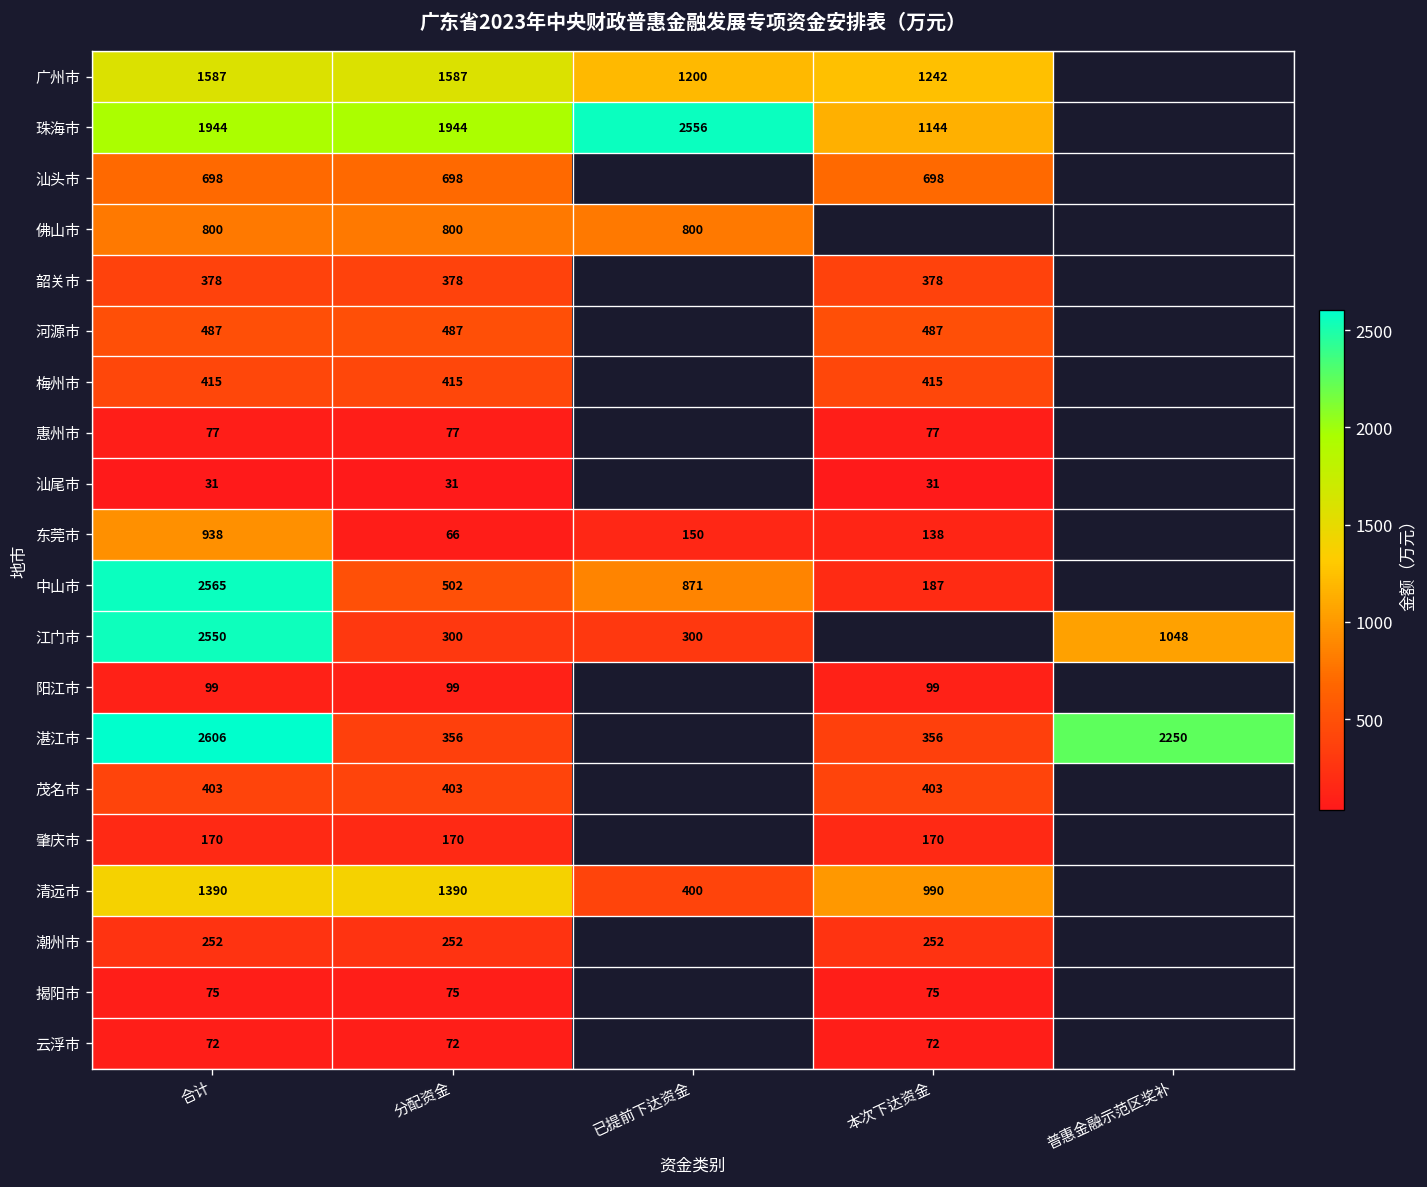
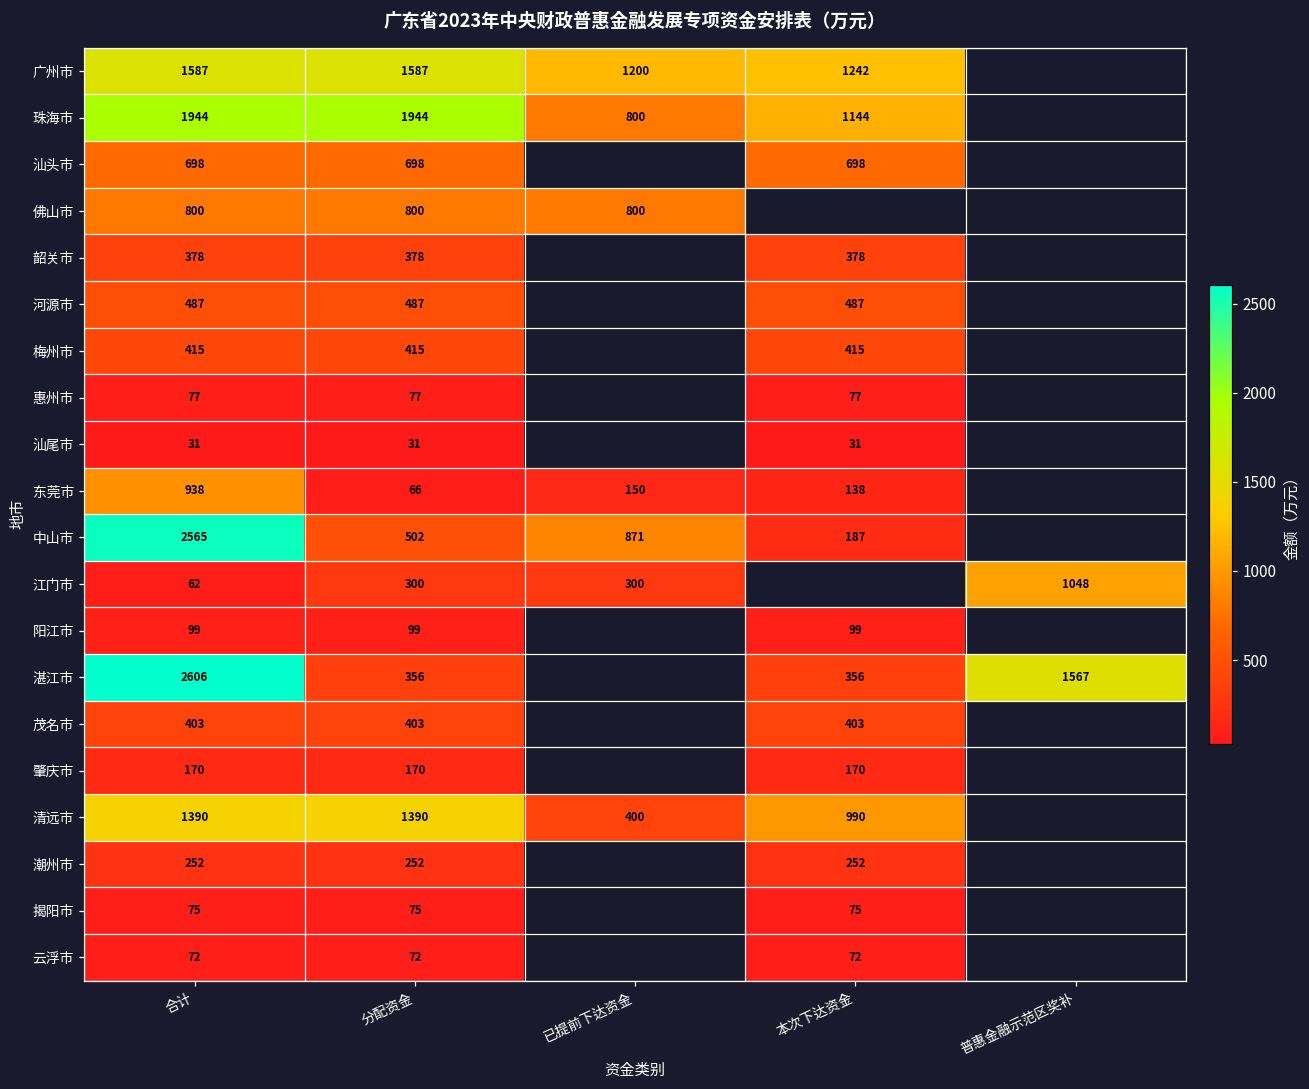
  {
    "广州市": {
      "合计": 1587,
      "分配资金": 1587,
      "已提前下达资金": 1200,
      "本次下达资金": 1242
    },
    "珠海市": {
      "合计": 1944,
      "分配资金": 1944,
-     "已提前下达资金": 2556,
+     "已提前下达资金": 800,
      "本次下达资金": 1144
    },
    "汕头市": {
      "合计": 698,
      "分配资金": 698,
      "本次下达资金": 698
    },
    "佛山市": {
      "合计": 800,
      "分配资金": 800,
      "已提前下达资金": 800
    },
    "韶关市": {
      "合计": 378,
      "分配资金": 378,
      "本次下达资金": 378
    },
    "河源市": {
      "合计": 487,
      "分配资金": 487,
      "本次下达资金": 487
    },
    "梅州市": {
      "合计": 415,
      "分配资金": 415,
      "本次下达资金": 415
    },
    "惠州市": {
      "合计": 77,
      "分配资金": 77,
      "本次下达资金": 77
    },
    "汕尾市": {
      "合计": 31,
      "分配资金": 31,
      "本次下达资金": 31
    },
    "东莞市": {
      "合计": 938,
      "分配资金": 66,
      "已提前下达资金": 150,
      "本次下达资金": 138
    },
    "中山市": {
      "合计": 2565,
      "分配资金": 502,
      "已提前下达资金": 871,
      "本次下达资金": 187
    },
    "江门市": {
-     "合计": 2550,
+     "合计": 62,
      "分配资金": 300,
      "已提前下达资金": 300,
      "普惠金融示范区奖补": 1048
    },
    "阳江市": {
      "合计": 99,
      "分配资金": 99,
      "本次下达资金": 99
    },
    "湛江市": {
      "合计": 2606,
      "分配资金": 356,
      "本次下达资金": 356,
-     "普惠金融示范区奖补": 2250
+     "普惠金融示范区奖补": 1567
    },
    "茂名市": {
      "合计": 403,
      "分配资金": 403,
      "本次下达资金": 403
    },
    "肇庆市": {
      "合计": 170,
      "分配资金": 170,
      "本次下达资金": 170
    },
    "清远市": {
      "合计": 1390,
      "分配资金": 1390,
      "已提前下达资金": 400,
      "本次下达资金": 990
    },
    "潮州市": {
      "合计": 252,
      "分配资金": 252,
      "本次下达资金": 252
    },
    "揭阳市": {
      "合计": 75,
      "分配资金": 75,
      "本次下达资金": 75
    },
    "云浮市": {
      "合计": 72,
      "分配资金": 72,
      "本次下达资金": 72
    }
  }
